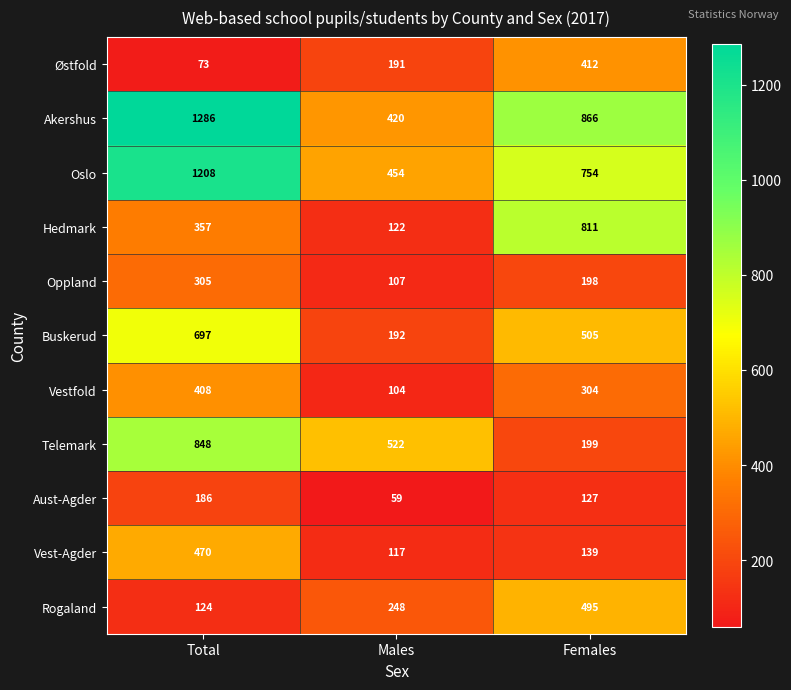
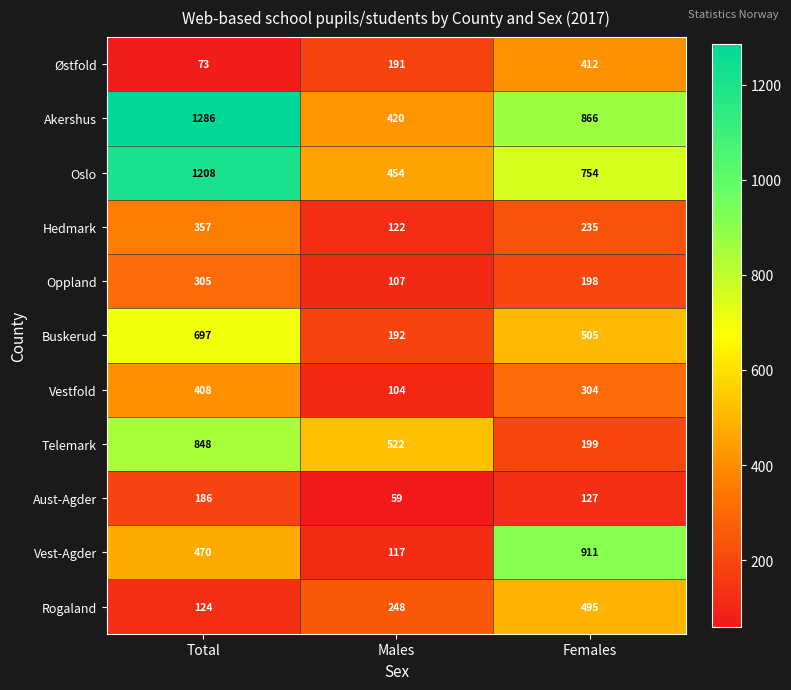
  {
    "Østfold": {
      "Total": 73,
      "Males": 191,
      "Females": 412
    },
    "Akershus": {
      "Total": 1286,
      "Males": 420,
      "Females": 866
    },
    "Oslo": {
      "Total": 1208,
      "Males": 454,
      "Females": 754
    },
    "Hedmark": {
      "Total": 357,
      "Males": 122,
-     "Females": 811
+     "Females": 235
    },
    "Oppland": {
      "Total": 305,
      "Males": 107,
      "Females": 198
    },
    "Buskerud": {
      "Total": 697,
      "Males": 192,
      "Females": 505
    },
    "Vestfold": {
      "Total": 408,
      "Males": 104,
      "Females": 304
    },
    "Telemark": {
      "Total": 848,
      "Males": 522,
      "Females": 199
    },
    "Aust-Agder": {
      "Total": 186,
      "Males": 59,
      "Females": 127
    },
    "Vest-Agder": {
      "Total": 470,
      "Males": 117,
-     "Females": 139
+     "Females": 911
    },
    "Rogaland": {
      "Total": 124,
      "Males": 248,
      "Females": 495
    }
  }
